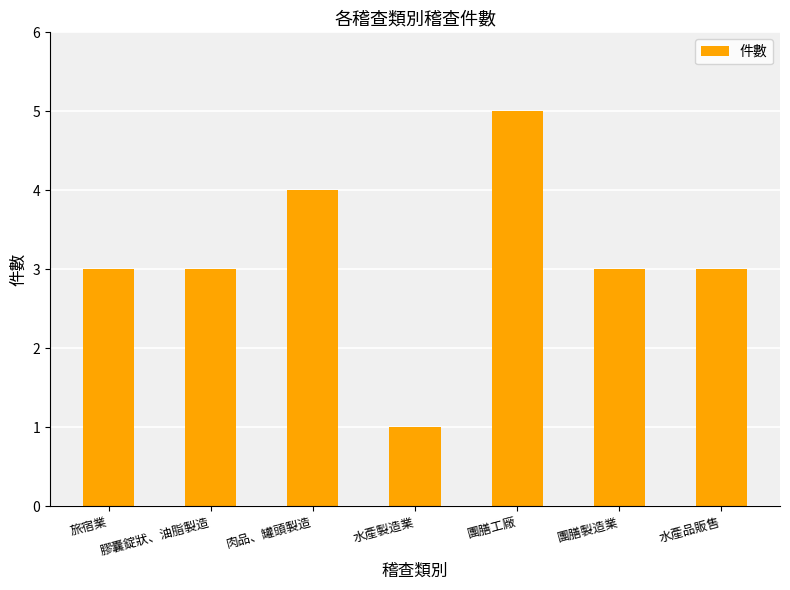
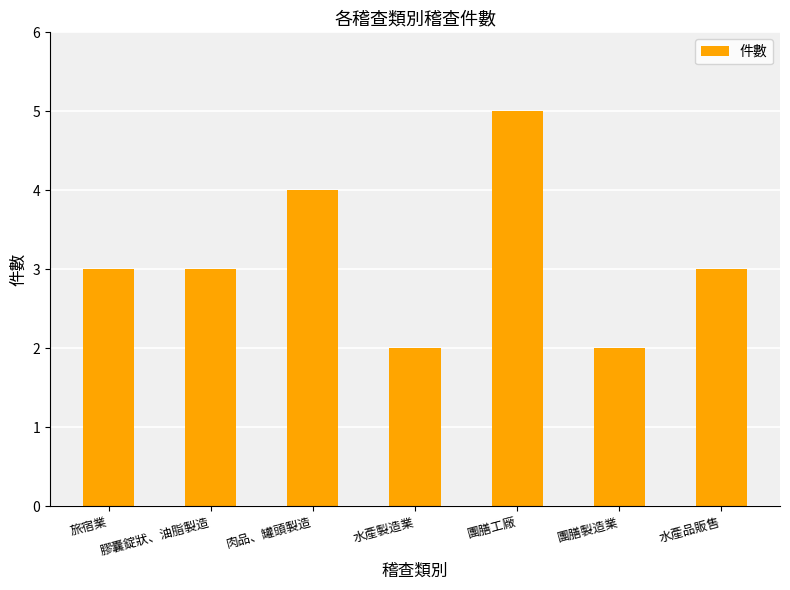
  {
    "旅宿業": 3,
    "膠囊錠狀、油脂製造": 3,
    "肉品、罐頭製造": 4,
-   "水產製造業": 1,
+   "水產製造業": 2,
    "團膳工廠": 5,
-   "團膳製造業": 3,
+   "團膳製造業": 2,
    "水產品販售": 3
  }
